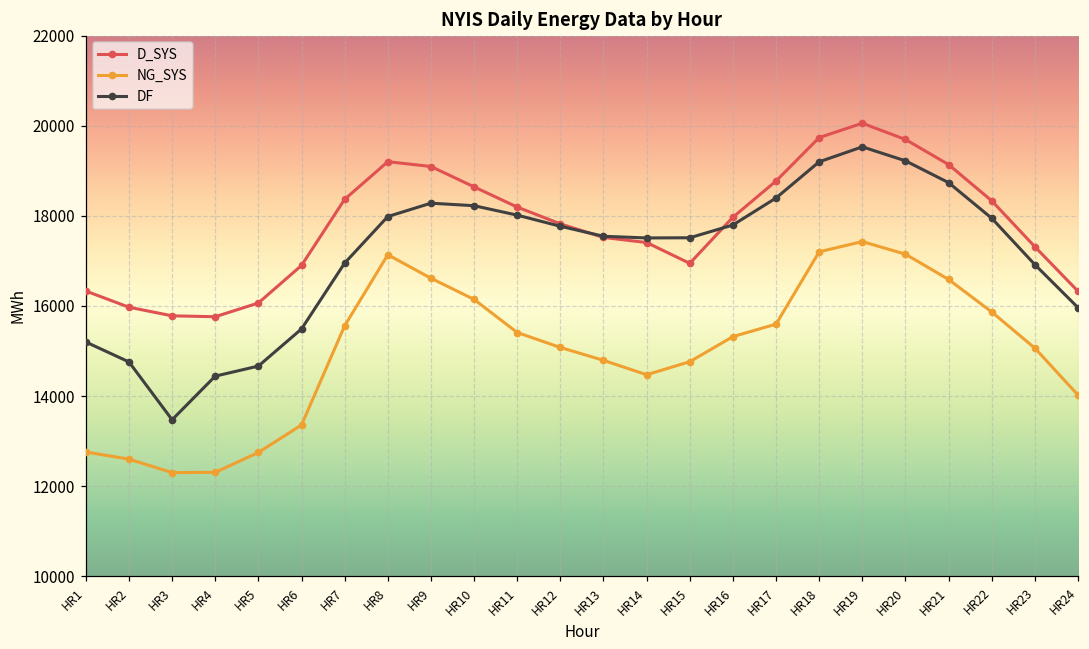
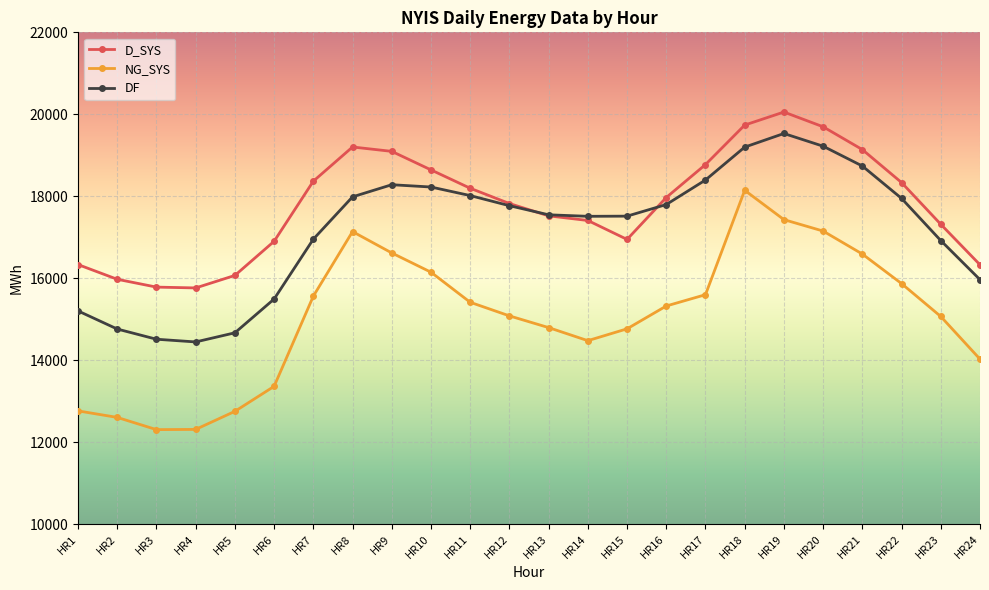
  {
    "D_SYS": {
      "HR1": 16300,
      "HR2": 16000,
      "HR3": 15800,
      "HR4": 15800,
      "HR5": 16100,
      "HR6": 16900,
      "HR7": 18400,
      "HR8": 19200,
      "HR9": 19100,
      "HR10": 18600,
      "HR11": 18200,
      "HR14": 17400,
      "HR15": 16900,
      "HR16": 18000,
      "HR17": 18800,
      "HR18": 19700,
      "HR19": 20100,
      "HR20": 19700,
      "HR21": 19100,
      "HR22": 18300,
      "HR23": 17300,
      "HR24": 16300
    },
    "NG_SYS": {
      "HR1": 12800,
      "HR2": 12600,
      "HR3": 12300,
      "HR4": 12300,
      "HR5": 12800,
      "HR6": 13400,
      "HR7": 15600,
      "HR8": 17100,
      "HR9": 16600,
      "HR10": 16100,
      "HR11": 15400,
      "HR12": 15100,
      "HR13": 14800,
      "HR14": 14500,
      "HR15": 14800,
      "HR16": 15300,
      "HR17": 15600,
-     "HR18": 17200,
+     "HR18": 18100,
      "HR19": 17400,
      "HR20": 17200,
      "HR21": 16600,
      "HR22": 15900,
      "HR23": 15100,
      "HR24": 14000
    },
    "DF": {
      "HR1": 15200,
      "HR2": 14800,
-     "HR3": 13500,
+     "HR3": 14500,
      "HR4": 14400,
      "HR5": 14700,
      "HR6": 15500,
      "HR7": 17000,
      "HR8": 18000,
      "HR9": 18300,
      "HR10": 18200,
      "HR11": 18000,
      "HR14": 17500,
      "HR15": 17500,
      "HR16": 17800,
      "HR17": 18400,
      "HR18": 19200,
      "HR19": 19500,
      "HR20": 19200,
      "HR21": 18700,
      "HR22": 17900,
      "HR23": 16900,
      "HR24": 16000
    }
  }
